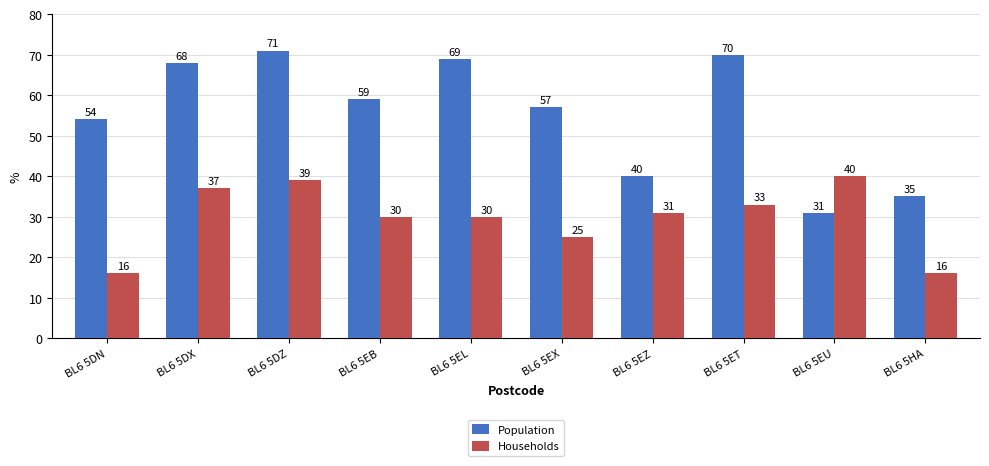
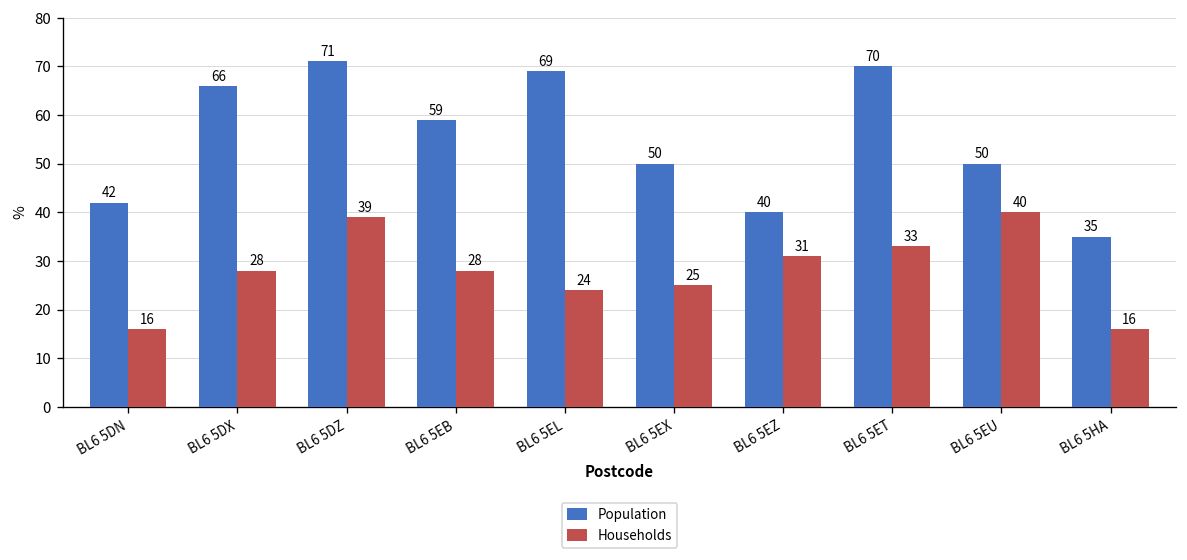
  {
    "Population": {
-     "BL6 5DN": 54,
-     "BL6 5DX": 68,
+     "BL6 5DN": 42,
+     "BL6 5DX": 66,
      "BL6 5DZ": 71,
      "BL6 5EB": 59,
      "BL6 5EL": 69,
-     "BL6 5EX": 57,
+     "BL6 5EX": 50,
      "BL6 5EZ": 40,
      "BL6 5ET": 70,
-     "BL6 5EU": 31,
+     "BL6 5EU": 50,
      "BL6 5HA": 35
    },
    "Households": {
      "BL6 5DN": 16,
-     "BL6 5DX": 37,
+     "BL6 5DX": 28,
      "BL6 5DZ": 39,
-     "BL6 5EB": 30,
-     "BL6 5EL": 30,
+     "BL6 5EB": 28,
+     "BL6 5EL": 24,
      "BL6 5EX": 25,
      "BL6 5EZ": 31,
      "BL6 5ET": 33,
      "BL6 5EU": 40,
      "BL6 5HA": 16
    }
  }
